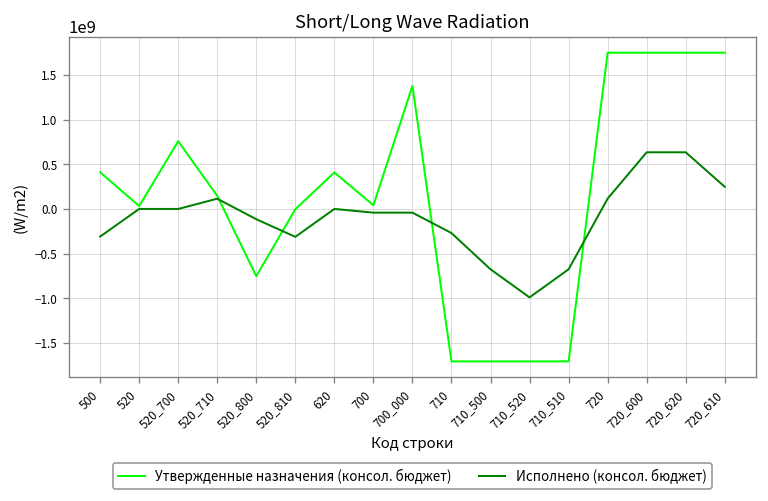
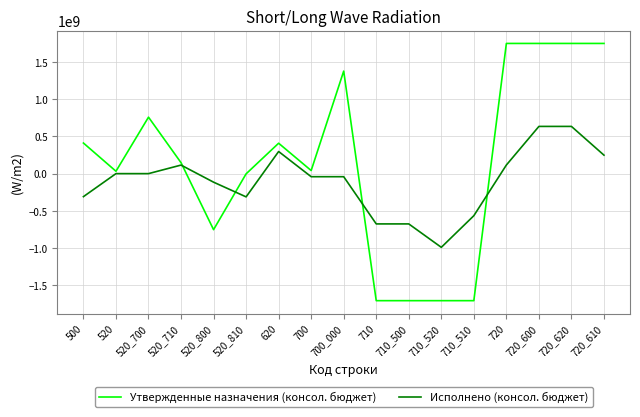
  {
    "Утвержденные назначения (консол. бюджет)": {
      "500": 400000000,
      "520_700": 800000000,
      "520_800": -800000000,
      "520_810": 0,
      "620": 400000000,
      "700": 0,
      "700_000": 1400000000,
      "710": -1700000000,
      "710_500": -1700000000,
      "710_520": -1700000000,
      "710_510": -1700000000,
      "720": 1800000000,
      "720_600": 1800000000,
      "720_620": 1800000000,
      "720_610": 1800000000
    },
    "Исполнено (консол. бюджет)": {
      "500": -300000000,
      "520_700": 0,
      "520_800": -100000000,
      "520_810": -300000000,
-     "620": 0,
+     "620": 300000000,
      "700": 0,
      "700_000": 0,
-     "710": -300000000,
+     "710": -700000000,
      "710_500": -700000000,
      "710_520": -1000000000,
-     "710_510": -700000000,
+     "710_510": -600000000,
      "720": 100000000,
      "720_600": 600000000,
      "720_620": 600000000,
      "720_610": 200000000
    }
  }
